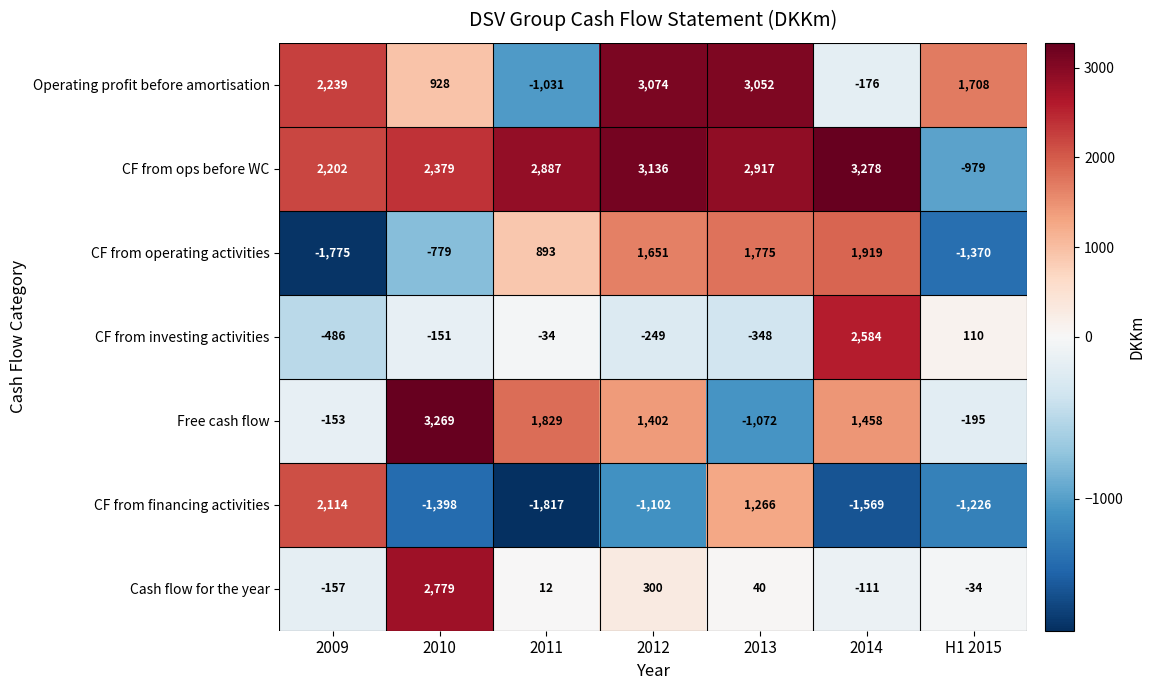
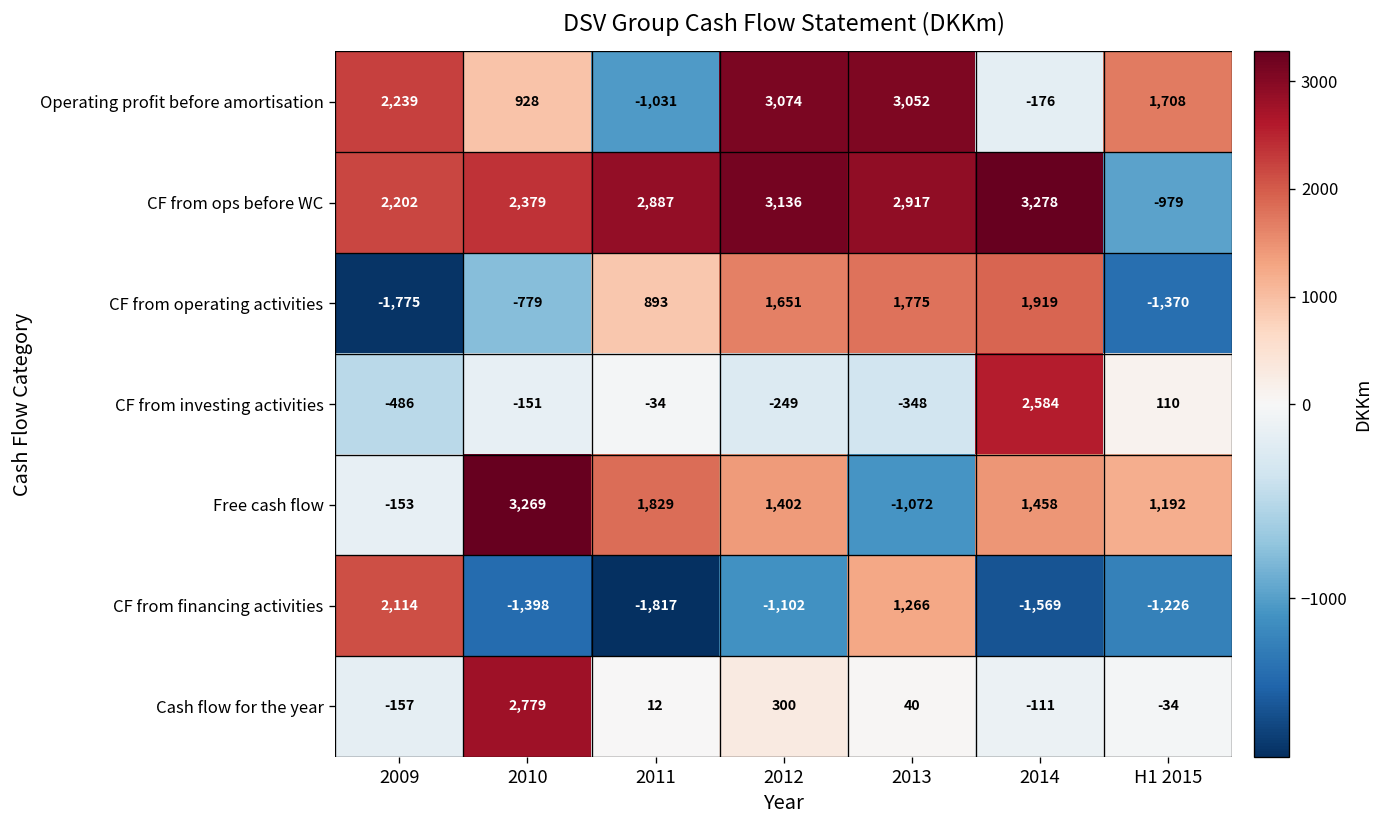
  {
    "Operating profit before amortisation": {
      "2009": "2,239",
      "2010": "928",
      "2011": "-1,031",
      "2012": "3,074",
      "2013": "3,052",
      "2014": "-176",
      "H1 2015": "1,708"
    },
    "CF from ops before WC": {
      "2009": "2,202",
      "2010": "2,379",
      "2011": "2,887",
      "2012": "3,136",
      "2013": "2,917",
      "2014": "3,278",
      "H1 2015": "-979"
    },
    "CF from operating activities": {
      "2009": "-1,775",
      "2010": "-779",
      "2011": "893",
      "2012": "1,651",
      "2013": "1,775",
      "2014": "1,919",
      "H1 2015": "-1,370"
    },
    "CF from investing activities": {
      "2009": "-486",
      "2010": "-151",
      "2011": "-34",
      "2012": "-249",
      "2013": "-348",
      "2014": "2,584",
      "H1 2015": "110"
    },
    "Free cash flow": {
      "2009": "-153",
      "2010": "3,269",
      "2011": "1,829",
      "2012": "1,402",
      "2013": "-1,072",
      "2014": "1,458",
-     "H1 2015": "-195"
+     "H1 2015": "1,192"
    },
    "CF from financing activities": {
      "2009": "2,114",
      "2010": "-1,398",
      "2011": "-1,817",
      "2012": "-1,102",
      "2013": "1,266",
      "2014": "-1,569",
      "H1 2015": "-1,226"
    },
    "Cash flow for the year": {
      "2009": "-157",
      "2010": "2,779",
      "2011": "12",
      "2012": "300",
      "2013": "40",
      "2014": "-111",
      "H1 2015": "-34"
    }
  }
